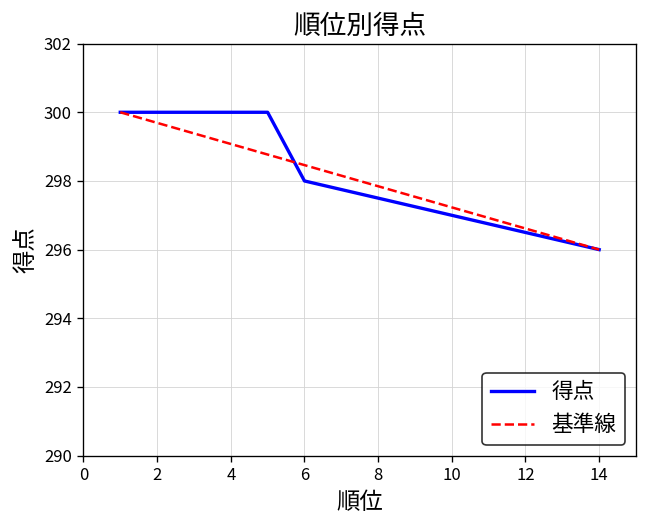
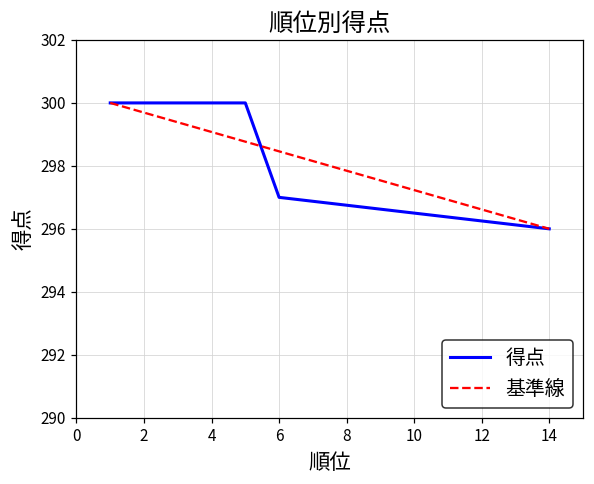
  {
    "得点": {
      "2": 300,
      "4": 300,
-     "6": 298
+     "6": 297
    }
  }
